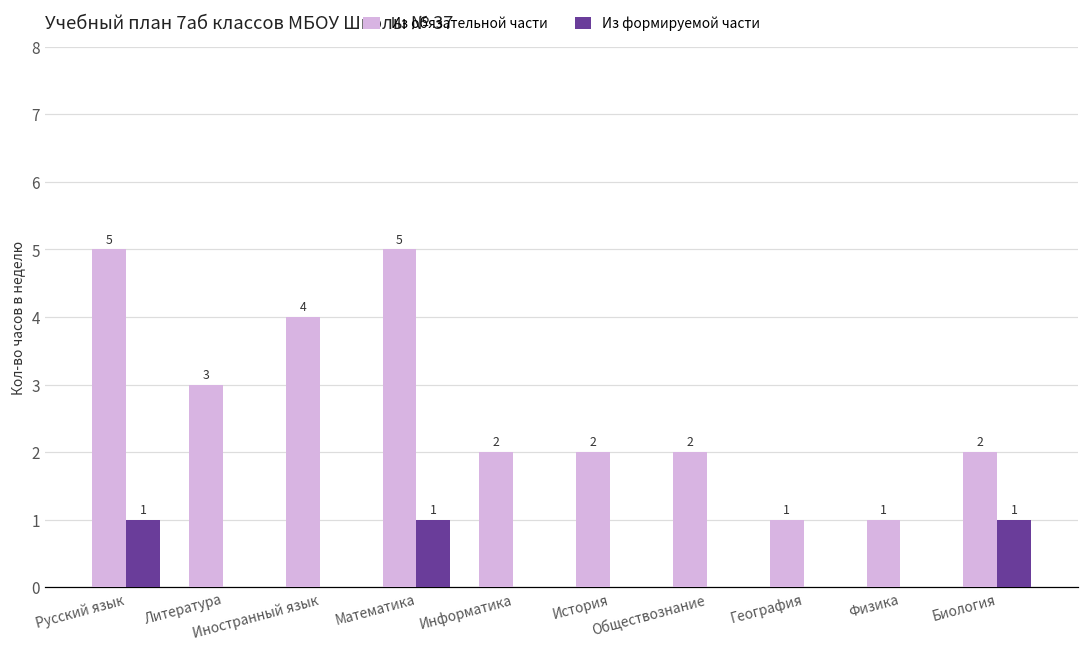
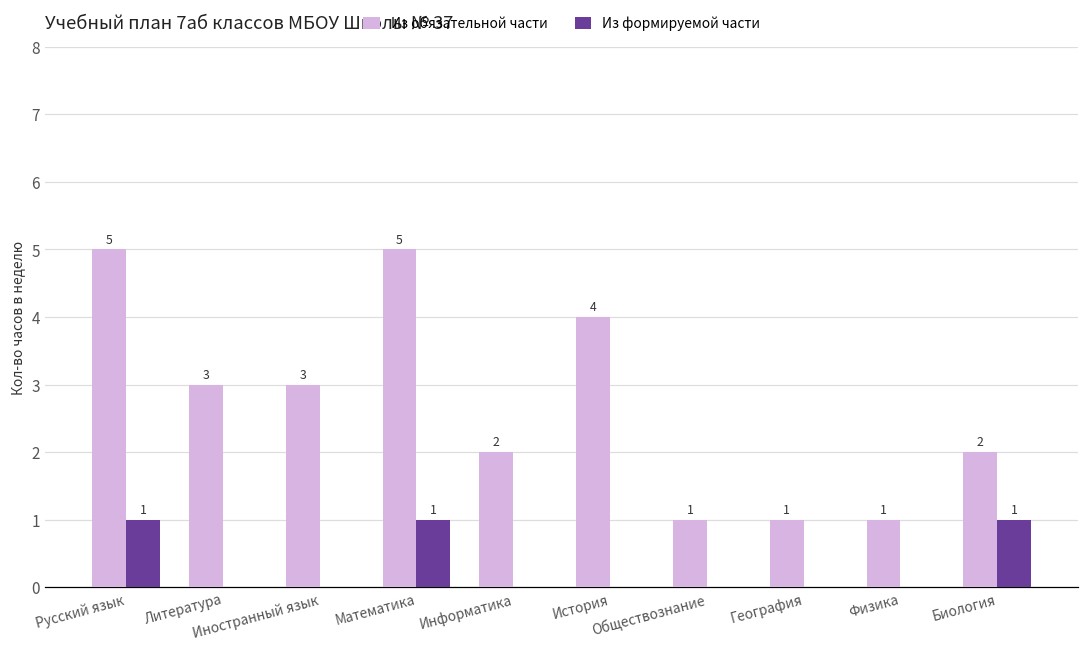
  {
    "Из обязательной части": {
      "Русский язык": 5,
      "Литература": 3,
-     "Иностранный язык": 4,
+     "Иностранный язык": 3,
      "Математика": 5,
      "Информатика": 2,
-     "История": 2,
-     "Обществознание": 2,
+     "История": 4,
+     "Обществознание": 1,
      "География": 1,
      "Физика": 1,
      "Биология": 2
    },
    "Из формируемой части": {
      "Русский язык": 1,
      "Математика": 1,
      "Биология": 1
    }
  }
